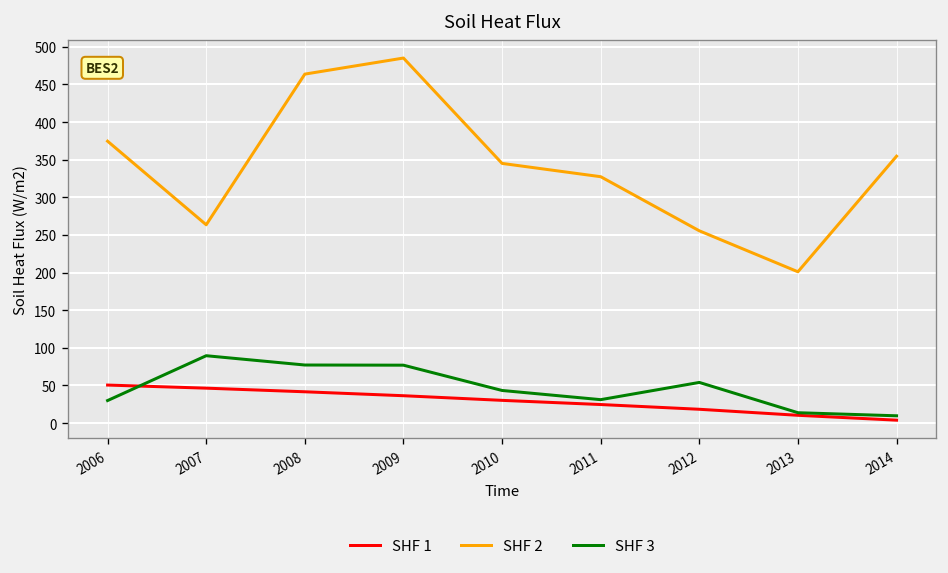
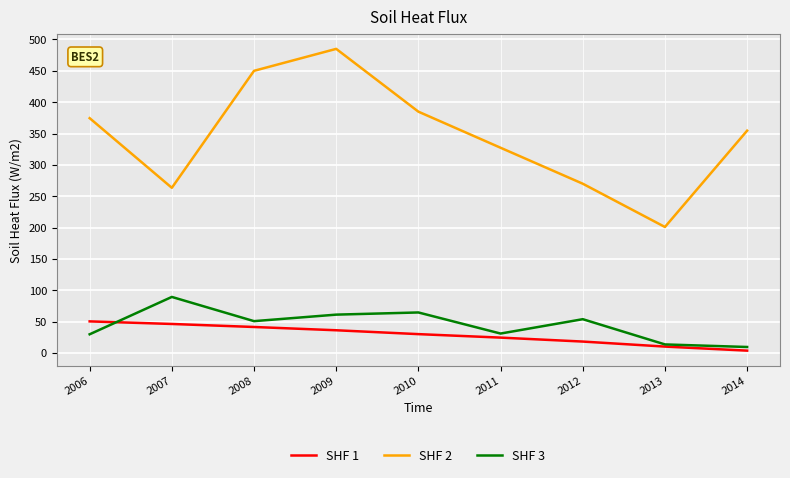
  {
    "SHF 1": {
      "2006": 50,
      "2007": 50,
      "2008": 40,
      "2009": 40,
      "2010": 30,
      "2011": 20,
      "2012": 20,
      "2014": 0
    },
    "SHF 2": {
      "2006": 370,
      "2007": 260,
-     "2008": 460,
+     "2008": 450,
      "2009": 490,
-     "2010": 350,
+     "2010": 380,
      "2011": 330,
-     "2012": 260,
+     "2012": 270,
      "2013": 200,
      "2014": 350
    },
    "SHF 3": {
      "2006": 30,
      "2007": 90,
-     "2008": 80,
-     "2009": 80,
-     "2010": 40,
+     "2008": 50,
+     "2009": 60,
+     "2010": 60,
      "2011": 30,
      "2012": 50,
      "2014": 10
    }
  }
